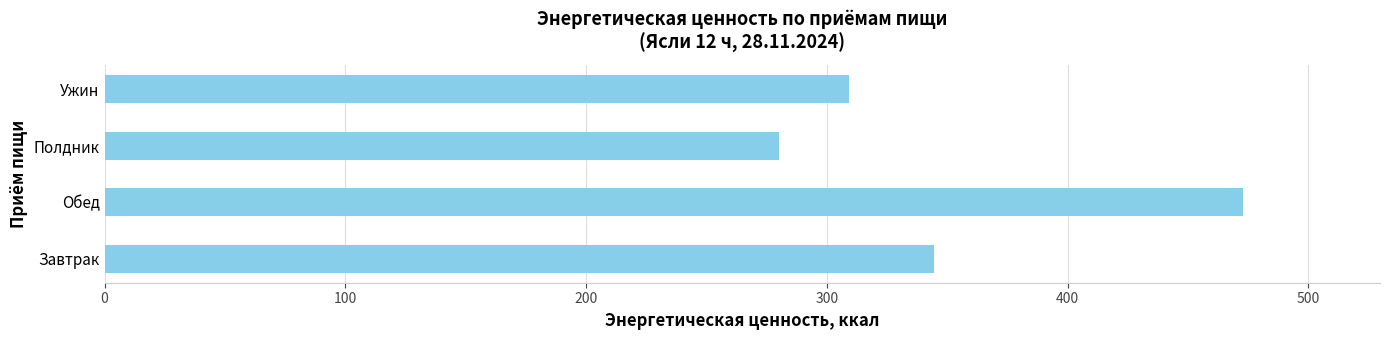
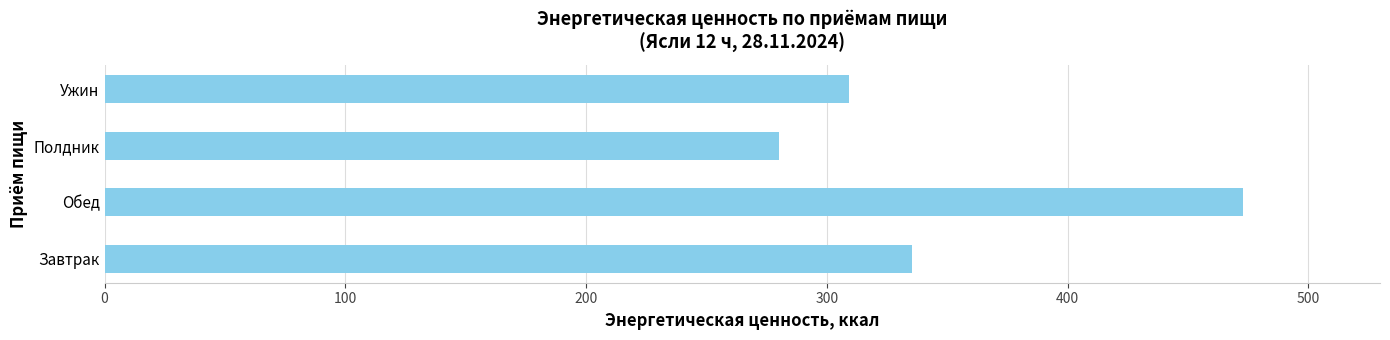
  {
    "Ужин": 309,
    "Полдник": 280,
    "Обед": 473,
-   "Завтрак": 345
+   "Завтрак": 336
  }
